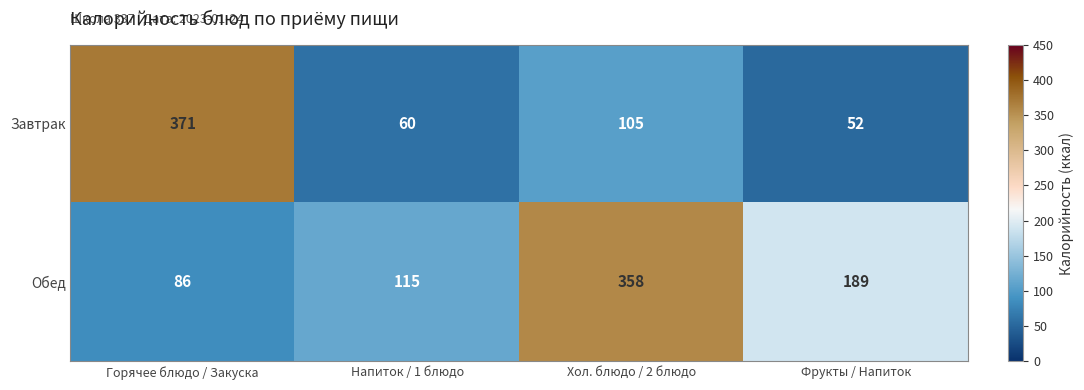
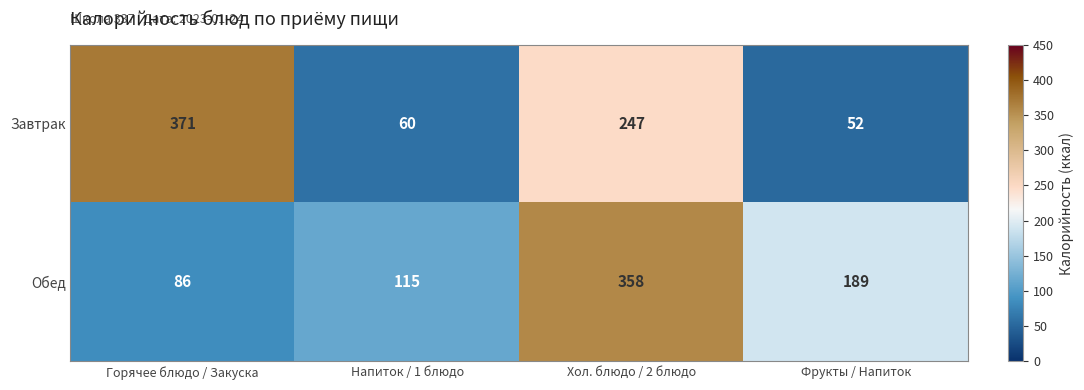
  {
    "Завтрак": {
      "Горячее блюдо / Закуска": 371,
      "Напиток / 1 блюдо": 60,
-     "Хол. блюдо / 2 блюдо": 105,
+     "Хол. блюдо / 2 блюдо": 247,
      "Фрукты / Напиток": 52
    },
    "Обед": {
      "Горячее блюдо / Закуска": 86,
      "Напиток / 1 блюдо": 115,
      "Хол. блюдо / 2 блюдо": 358,
      "Фрукты / Напиток": 189
    }
  }
